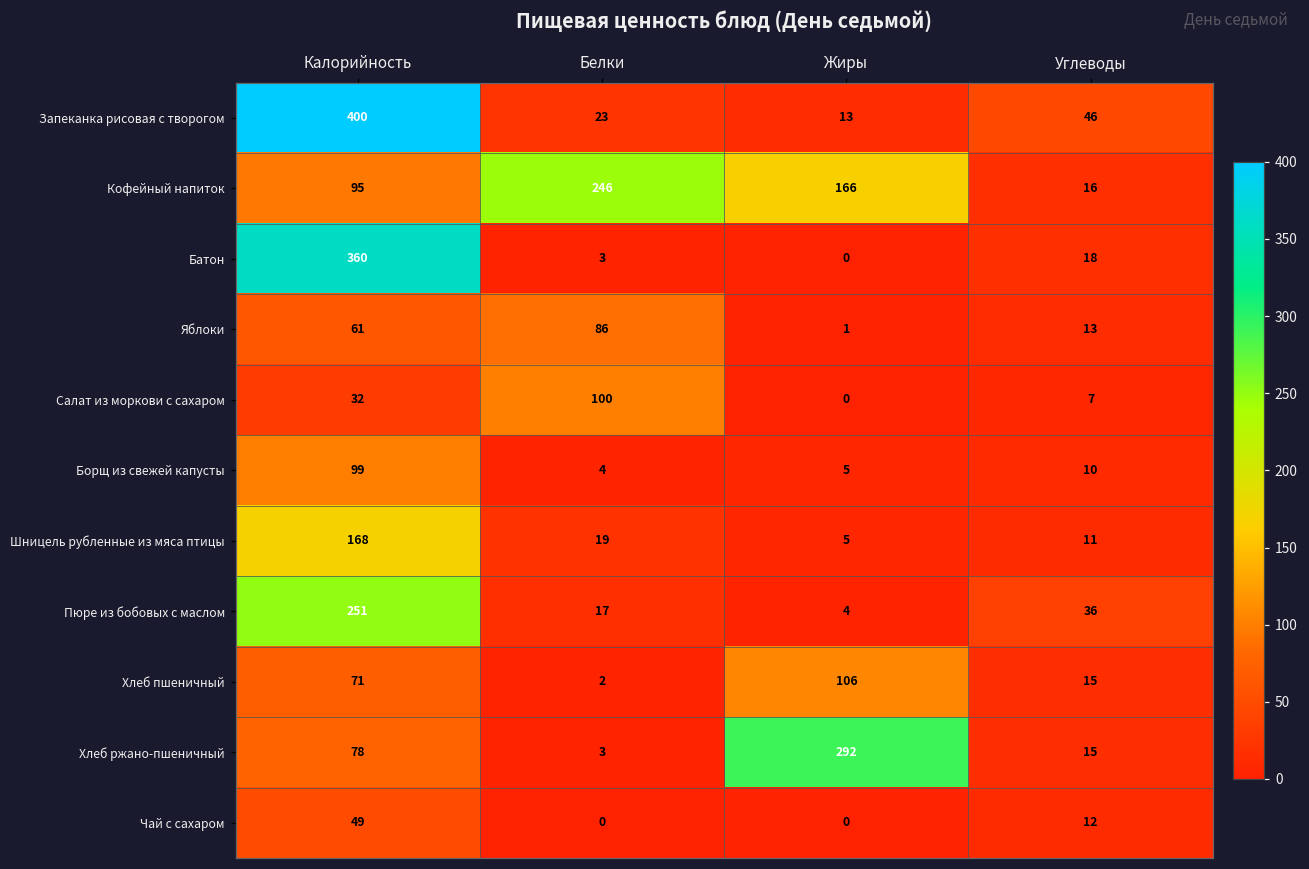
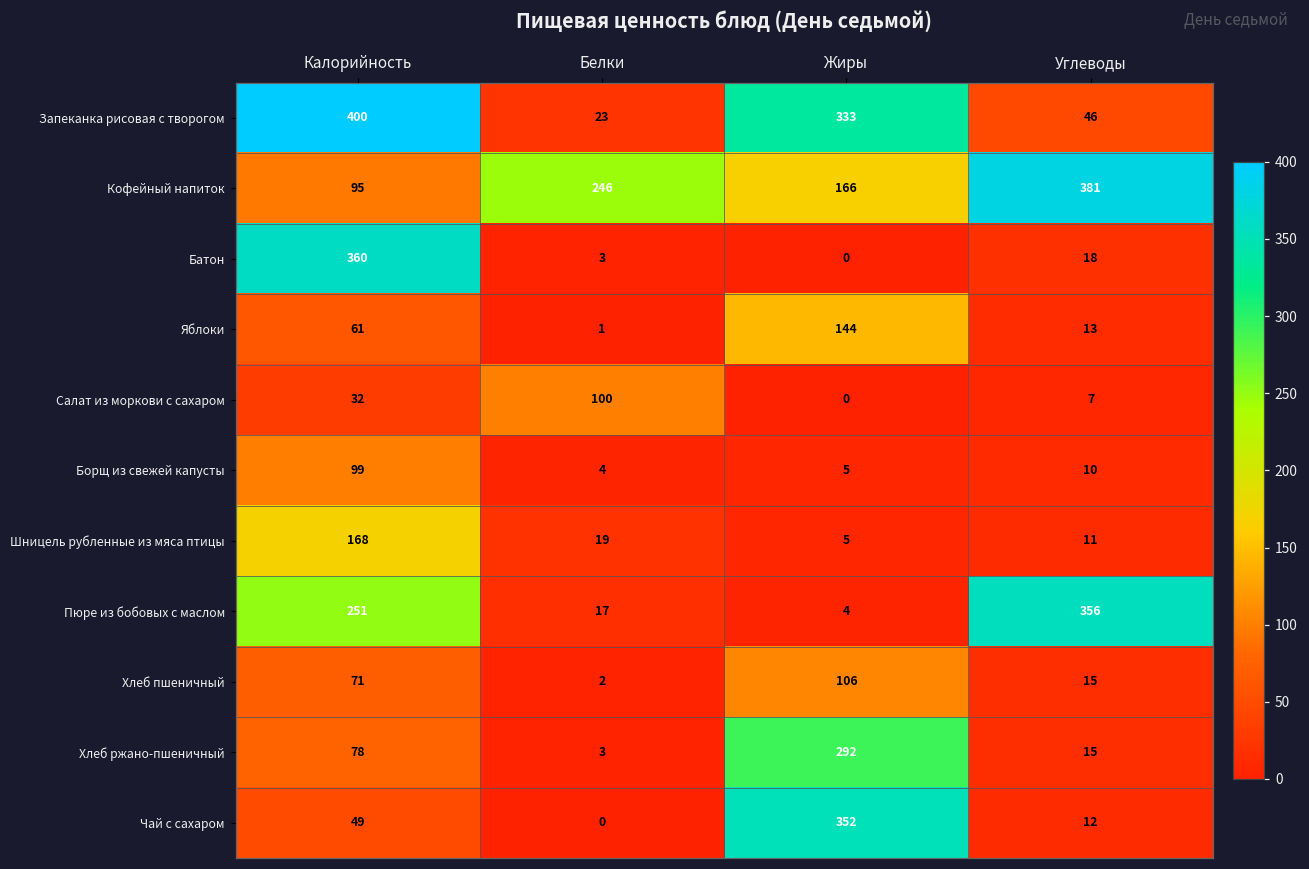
  {
    "Запеканка рисовая с творогом": {
      "Калорийность": 400,
      "Белки": 23,
-     "Жиры": 13,
+     "Жиры": 333,
      "Углеводы": 46
    },
    "Кофейный напиток": {
      "Калорийность": 95,
      "Белки": 246,
      "Жиры": 166,
-     "Углеводы": 16
+     "Углеводы": 381
    },
    "Батон": {
      "Калорийность": 360,
      "Белки": 3,
      "Жиры": 0,
      "Углеводы": 18
    },
    "Яблоки": {
      "Калорийность": 61,
-     "Белки": 86,
-     "Жиры": 1,
+     "Белки": 1,
+     "Жиры": 144,
      "Углеводы": 13
    },
    "Салат из моркови с сахаром": {
      "Калорийность": 32,
      "Белки": 100,
      "Жиры": 0,
      "Углеводы": 7
    },
    "Борщ из свежей капусты": {
      "Калорийность": 99,
      "Белки": 4,
      "Жиры": 5,
      "Углеводы": 10
    },
    "Шницель рубленные из мяса птицы": {
      "Калорийность": 168,
      "Белки": 19,
      "Жиры": 5,
      "Углеводы": 11
    },
    "Пюре из бобовых с маслом": {
      "Калорийность": 251,
      "Белки": 17,
      "Жиры": 4,
-     "Углеводы": 36
+     "Углеводы": 356
    },
    "Хлеб пшеничный": {
      "Калорийность": 71,
      "Белки": 2,
      "Жиры": 106,
      "Углеводы": 15
    },
    "Хлеб ржано-пшеничный": {
      "Калорийность": 78,
      "Белки": 3,
      "Жиры": 292,
      "Углеводы": 15
    },
    "Чай с сахаром": {
      "Калорийность": 49,
      "Белки": 0,
-     "Жиры": 0,
+     "Жиры": 352,
      "Углеводы": 12
    }
  }
